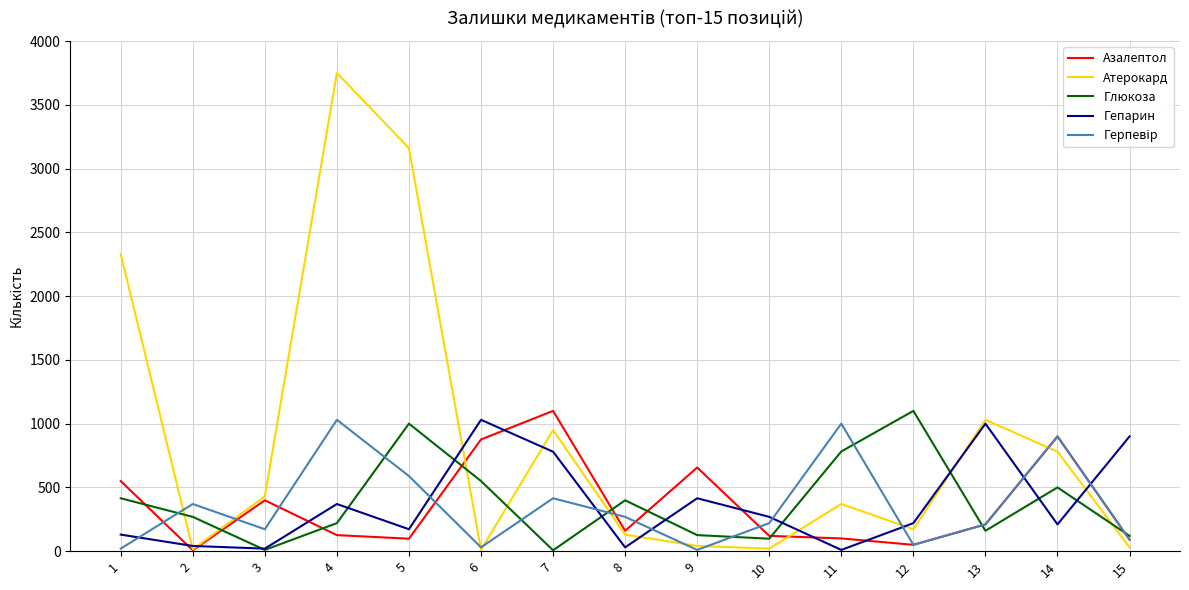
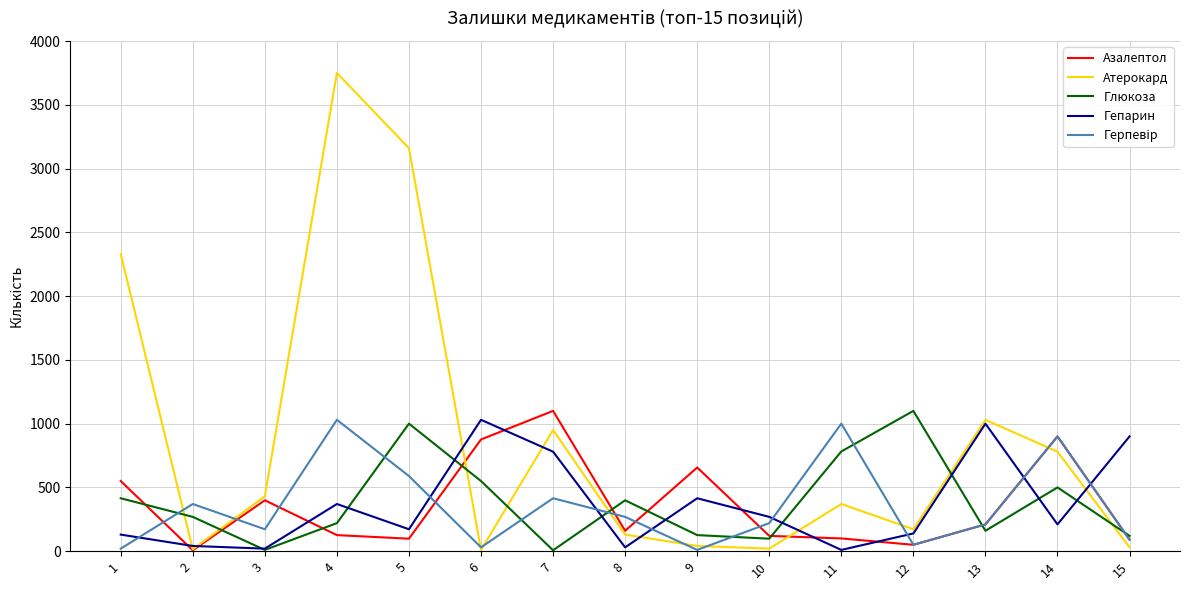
  {
    "Азалептол": {
      "1": 550,
      "3": 400,
      "4": 130,
      "5": 100,
      "6": 880,
      "7": 1100,
      "8": 160,
      "9": 660,
      "10": 120,
      "11": 100
    },
    "Атерокард": {
      "1": 2330,
      "3": 430,
      "4": 3750,
      "5": 3160,
      "7": 950,
      "8": 130,
      "9": 40,
      "10": 20,
      "11": 370,
      "12": 170,
      "13": 1030,
      "14": 780,
      "15": 30
    },
    "Глюкоза": {
      "1": 420,
      "2": 270,
      "4": 220,
      "5": 1000,
      "6": 550,
      "7": 10,
      "8": 400,
      "9": 130,
      "10": 100,
      "11": 780,
      "12": 1100,
      "13": 160,
      "14": 500,
      "15": 120
    },
    "Гепарин": {
      "1": 130,
      "2": 40,
      "4": 370,
      "5": 170,
      "6": 1030,
      "7": 780,
      "8": 30,
      "9": 420,
      "10": 270,
      "11": 10,
-     "12": 220,
+     "12": 140,
      "13": 1000,
      "14": 210,
      "15": 900
    },
    "Герпевір": {
      "1": 20,
      "2": 370,
      "3": 170,
      "4": 1030,
      "5": 590,
      "7": 420,
      "8": 270,
      "9": 10,
      "10": 220,
      "11": 1000
    }
  }
